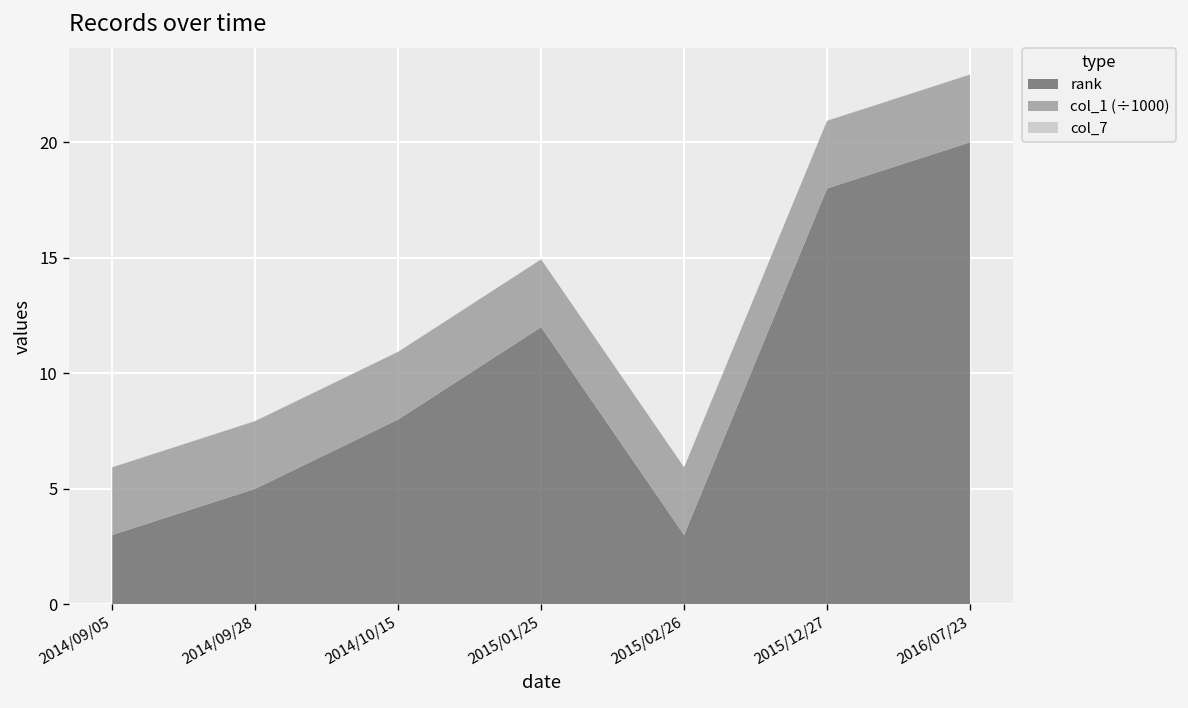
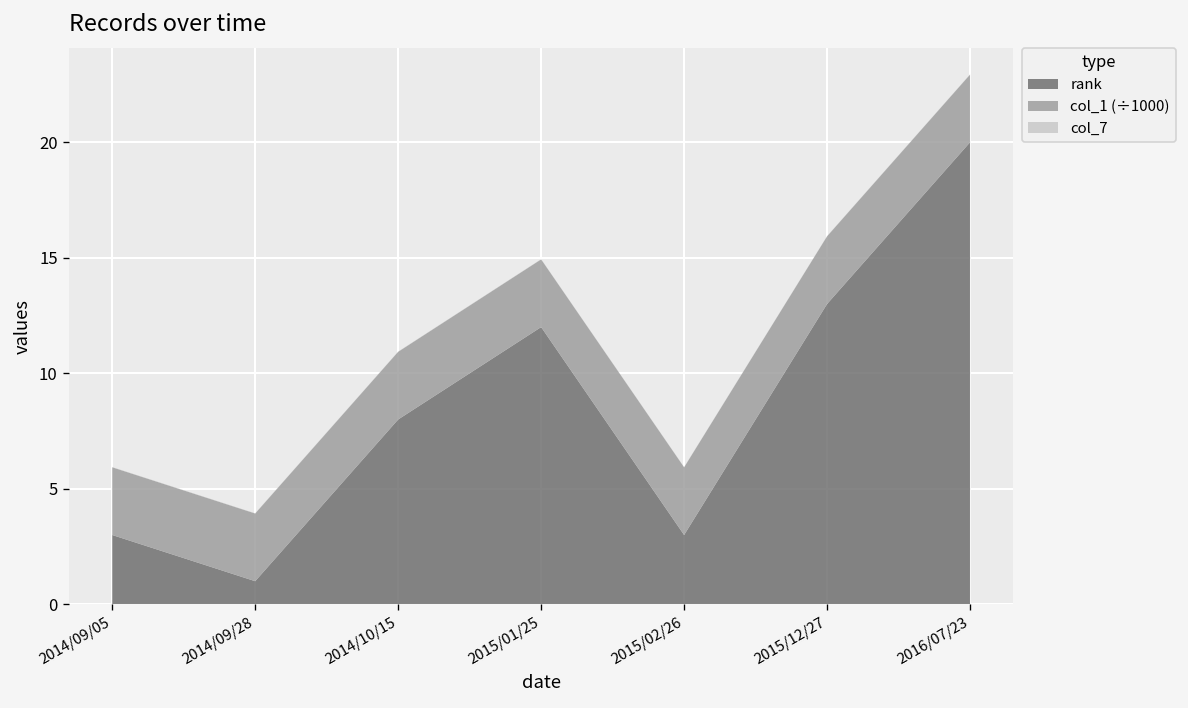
  {
    "rank": {
      "2014/09/05": 3,
-     "2014/09/28": 5,
+     "2014/09/28": 1,
      "2014/10/15": 8,
      "2015/01/25": 12,
      "2015/02/26": 3,
-     "2015/12/27": 18,
+     "2015/12/27": 13,
      "2016/07/23": 20
    }
  }
